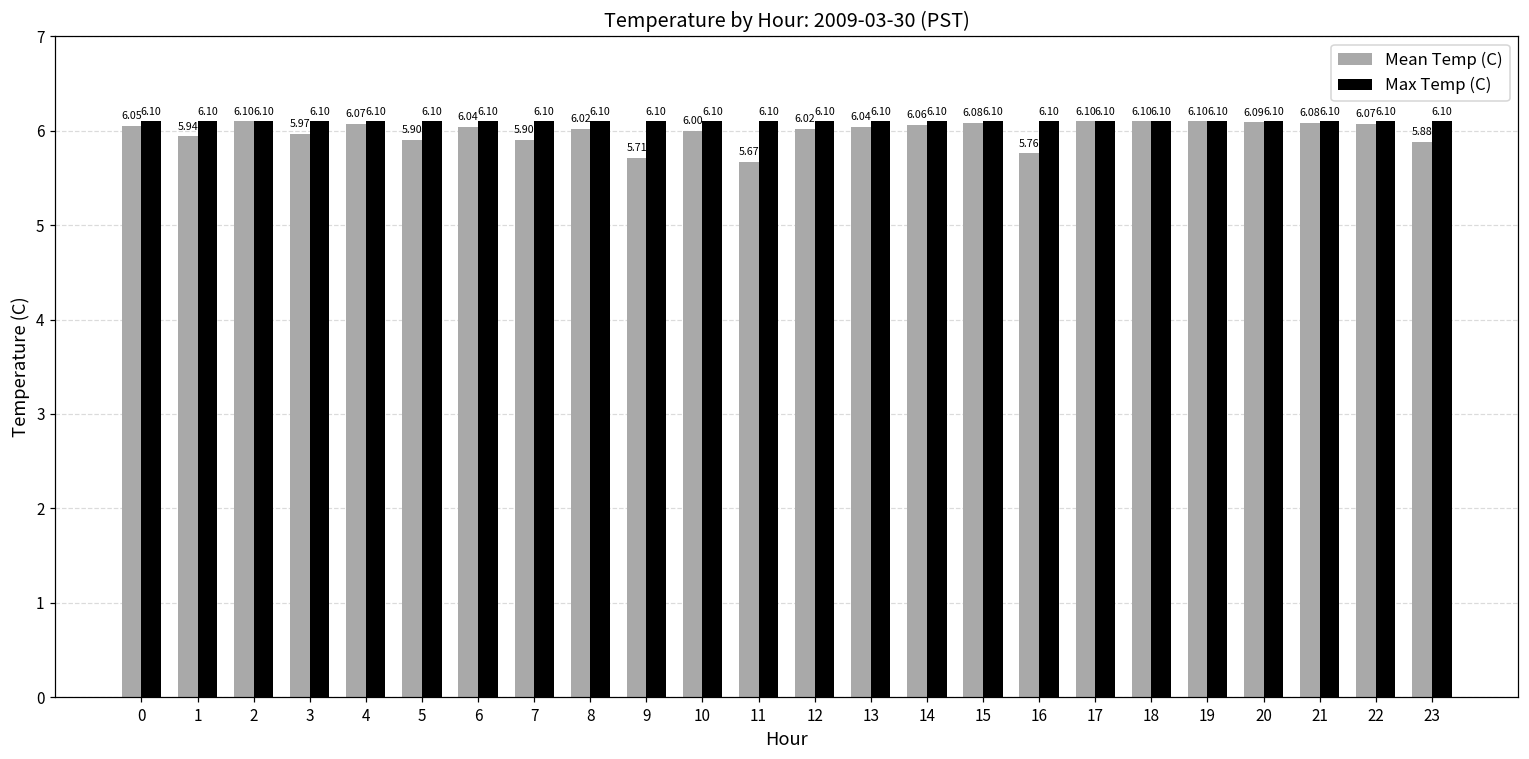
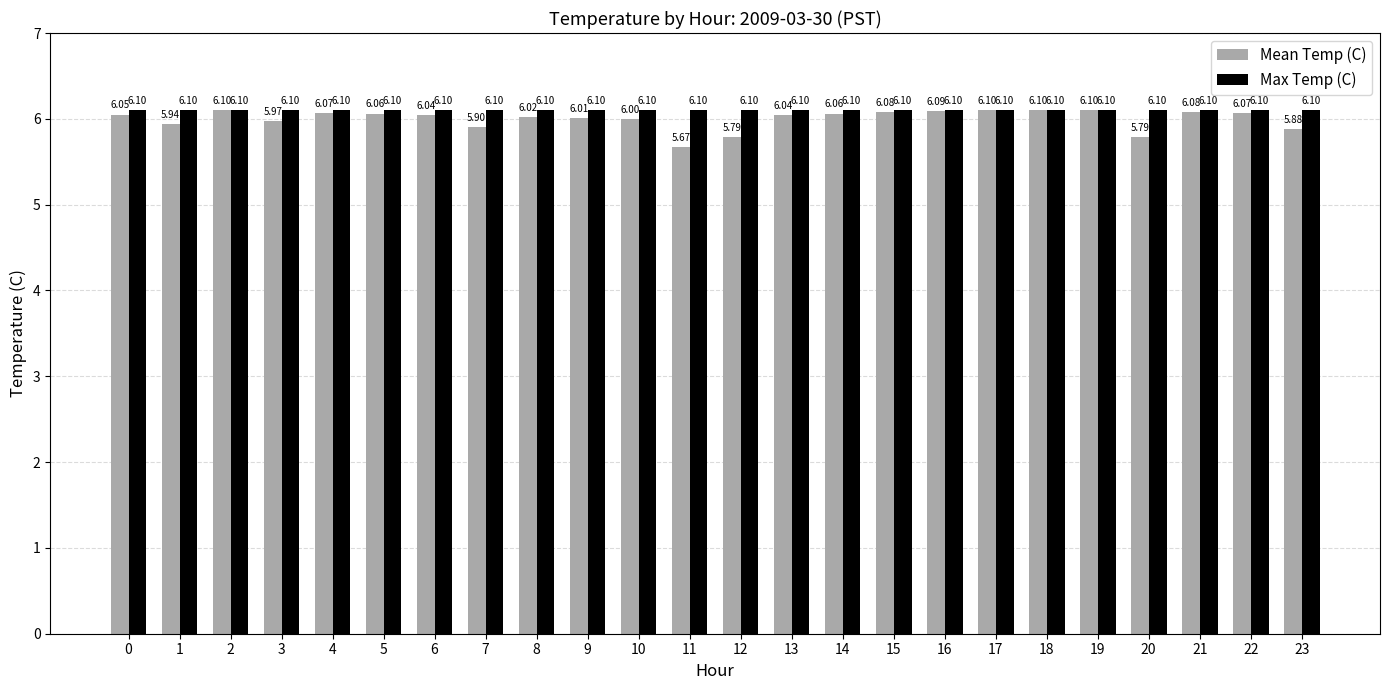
  {
    "Mean Temp (C)": {
      "0": 6.05,
      "1": 5.94,
      "2": 6.10,
      "3": 5.97,
      "4": 6.07,
-     "5": 5.90,
+     "5": 6.06,
      "6": 6.04,
      "7": 5.90,
      "8": 6.02,
-     "9": 5.71,
+     "9": 6.01,
      "10": 6.00,
      "11": 5.67,
-     "12": 6.02,
+     "12": 5.79,
      "13": 6.04,
      "14": 6.06,
      "15": 6.08,
-     "16": 5.76,
+     "16": 6.09,
      "17": 6.10,
      "18": 6.10,
      "19": 6.10,
-     "20": 6.09,
+     "20": 5.79,
      "21": 6.08,
      "22": 6.07,
      "23": 5.88
    },
    "Max Temp (C)": {
      "0": 6.10,
      "1": 6.10,
      "2": 6.10,
      "3": 6.10,
      "4": 6.10,
      "5": 6.10,
      "6": 6.10,
      "7": 6.10,
      "8": 6.10,
      "9": 6.10,
      "10": 6.10,
      "11": 6.10,
      "12": 6.10,
      "13": 6.10,
      "14": 6.10,
      "15": 6.10,
      "16": 6.10,
      "17": 6.10,
      "18": 6.10,
      "19": 6.10,
      "20": 6.10,
      "21": 6.10,
      "22": 6.10,
      "23": 6.10
    }
  }
